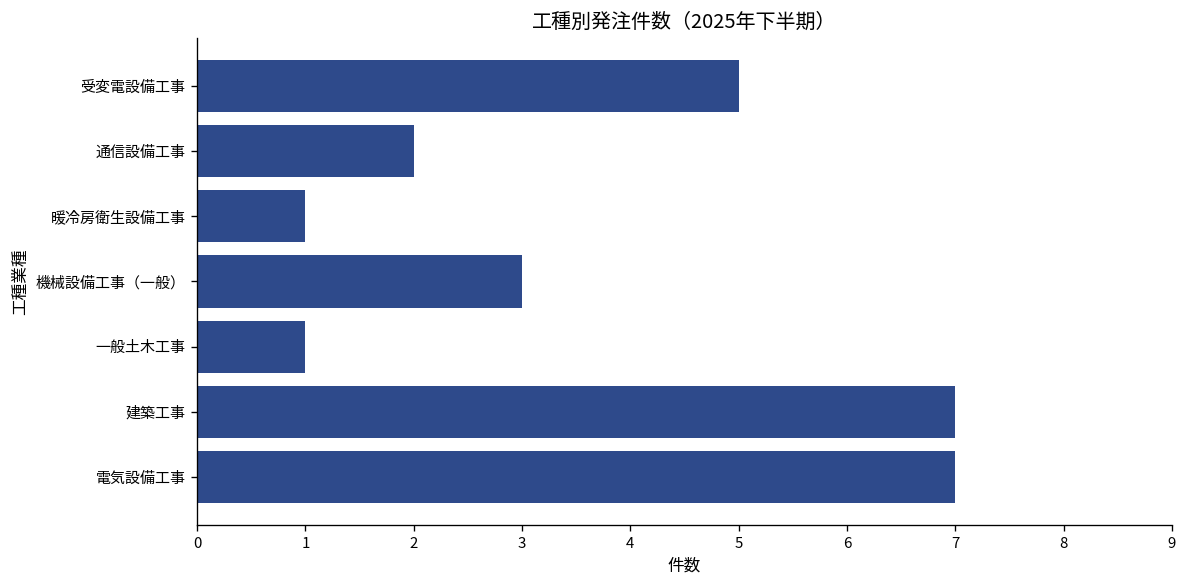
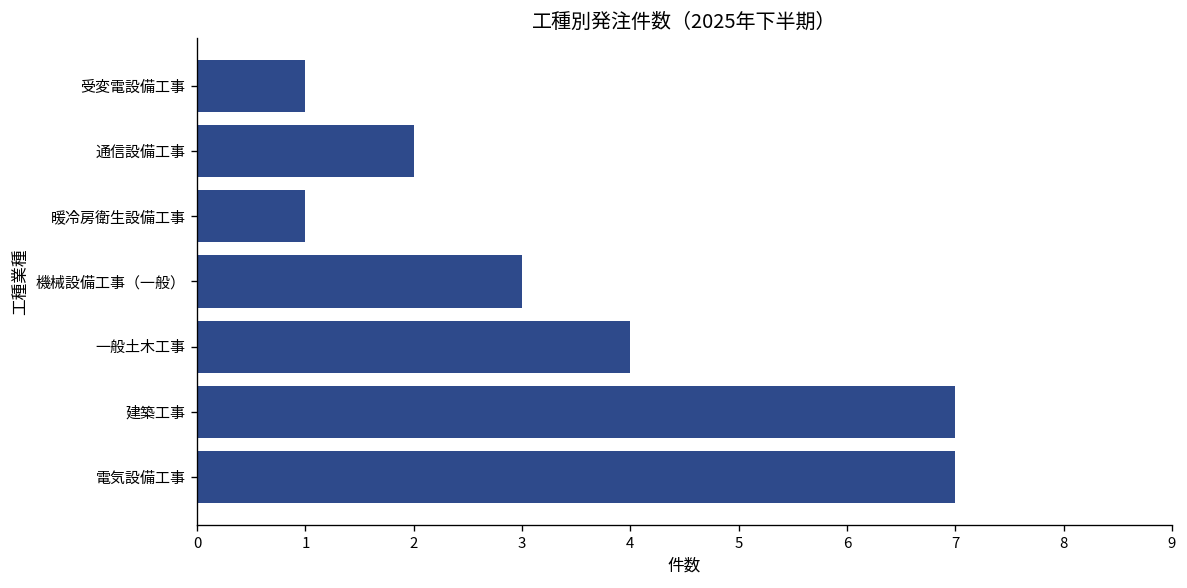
  {
-   "受変電設備工事": 5,
+   "受変電設備工事": 1,
    "通信設備工事": 2,
    "暖冷房衛生設備工事": 1,
    "機械設備工事（一般）": 3,
-   "一般土木工事": 1,
+   "一般土木工事": 4,
    "建築工事": 7,
    "電気設備工事": 7
  }
